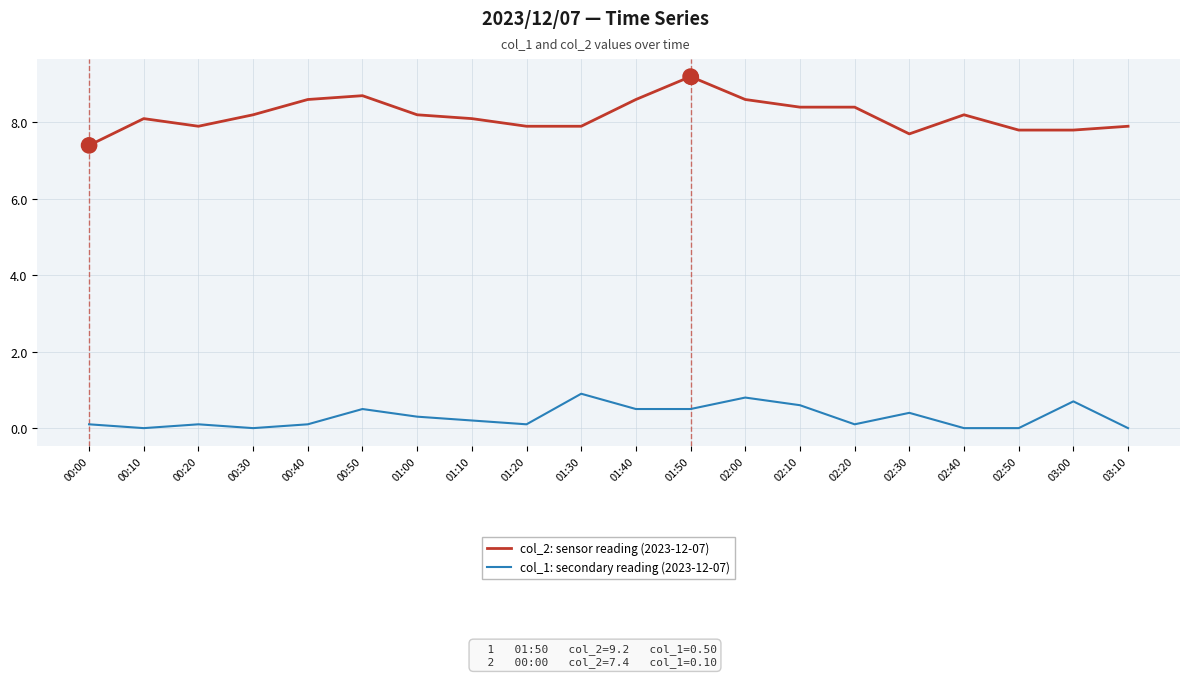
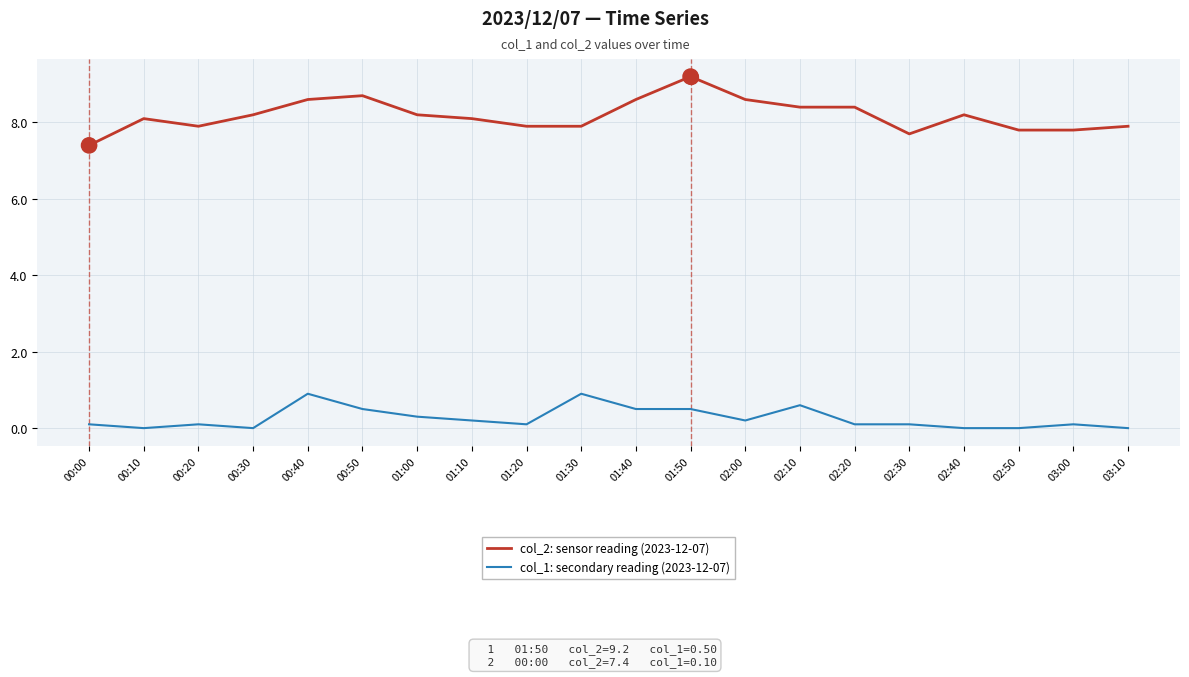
  {
    "col_1: secondary reading (2023-12-07)": {
      "00:00": 0.1,
      "00:10": 0.0,
      "00:20": 0.1,
      "00:30": 0.0,
-     "00:40": 0.1,
+     "00:40": 0.9,
      "00:50": 0.5,
      "01:00": 0.3,
      "01:10": 0.2,
      "01:20": 0.1,
      "01:30": 0.9,
      "01:40": 0.5,
      "01:50": 0.5,
-     "02:00": 0.8,
+     "02:00": 0.2,
      "02:10": 0.6,
      "02:20": 0.1,
-     "02:30": 0.4,
+     "02:30": 0.1,
      "02:40": 0.0,
      "02:50": 0.0,
-     "03:00": 0.7,
+     "03:00": 0.1,
      "03:10": 0.0
    }
  }
